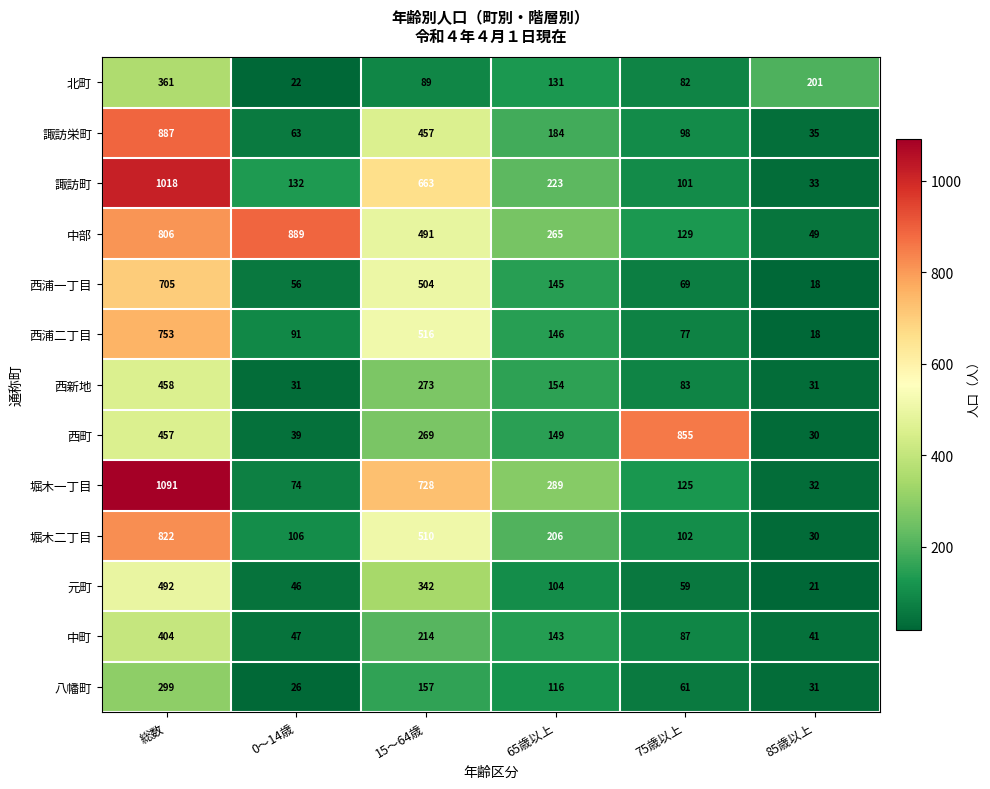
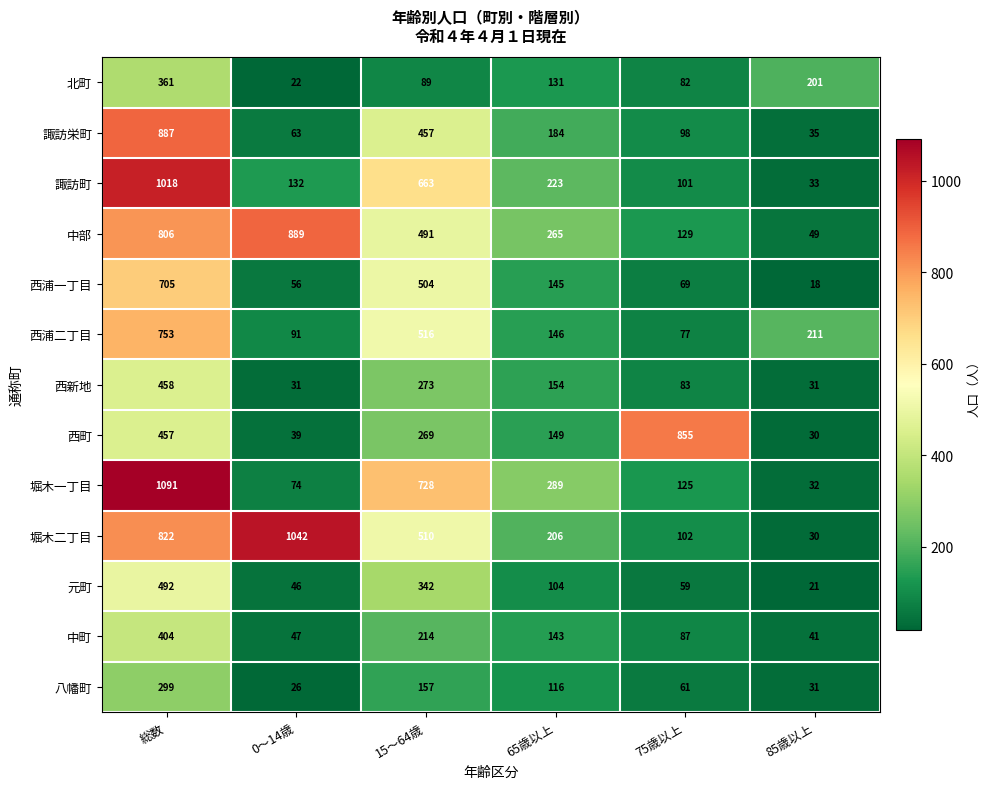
  {
    "北町": {
      "総数": 361,
      "0～14歳": 22,
      "15～64歳": 89,
      "65歳以上": 131,
      "75歳以上": 82,
      "85歳以上": 201
    },
    "諏訪栄町": {
      "総数": 887,
      "0～14歳": 63,
      "15～64歳": 457,
      "65歳以上": 184,
      "75歳以上": 98,
      "85歳以上": 35
    },
    "諏訪町": {
      "総数": 1018,
      "0～14歳": 132,
      "15～64歳": 663,
      "65歳以上": 223,
      "75歳以上": 101,
      "85歳以上": 33
    },
    "中部": {
      "総数": 806,
      "0～14歳": 889,
      "15～64歳": 491,
      "65歳以上": 265,
      "75歳以上": 129,
      "85歳以上": 49
    },
    "西浦一丁目": {
      "総数": 705,
      "0～14歳": 56,
      "15～64歳": 504,
      "65歳以上": 145,
      "75歳以上": 69,
      "85歳以上": 18
    },
    "西浦二丁目": {
      "総数": 753,
      "0～14歳": 91,
      "15～64歳": 516,
      "65歳以上": 146,
      "75歳以上": 77,
-     "85歳以上": 18
+     "85歳以上": 211
    },
    "西新地": {
      "総数": 458,
      "0～14歳": 31,
      "15～64歳": 273,
      "65歳以上": 154,
      "75歳以上": 83,
      "85歳以上": 31
    },
    "西町": {
      "総数": 457,
      "0～14歳": 39,
      "15～64歳": 269,
      "65歳以上": 149,
      "75歳以上": 855,
      "85歳以上": 30
    },
    "堀木一丁目": {
      "総数": 1091,
      "0～14歳": 74,
      "15～64歳": 728,
      "65歳以上": 289,
      "75歳以上": 125,
      "85歳以上": 32
    },
    "堀木二丁目": {
      "総数": 822,
-     "0～14歳": 106,
+     "0～14歳": 1042,
      "15～64歳": 510,
      "65歳以上": 206,
      "75歳以上": 102,
      "85歳以上": 30
    },
    "元町": {
      "総数": 492,
      "0～14歳": 46,
      "15～64歳": 342,
      "65歳以上": 104,
      "75歳以上": 59,
      "85歳以上": 21
    },
    "中町": {
      "総数": 404,
      "0～14歳": 47,
      "15～64歳": 214,
      "65歳以上": 143,
      "75歳以上": 87,
      "85歳以上": 41
    },
    "八幡町": {
      "総数": 299,
      "0～14歳": 26,
      "15～64歳": 157,
      "65歳以上": 116,
      "75歳以上": 61,
      "85歳以上": 31
    }
  }
